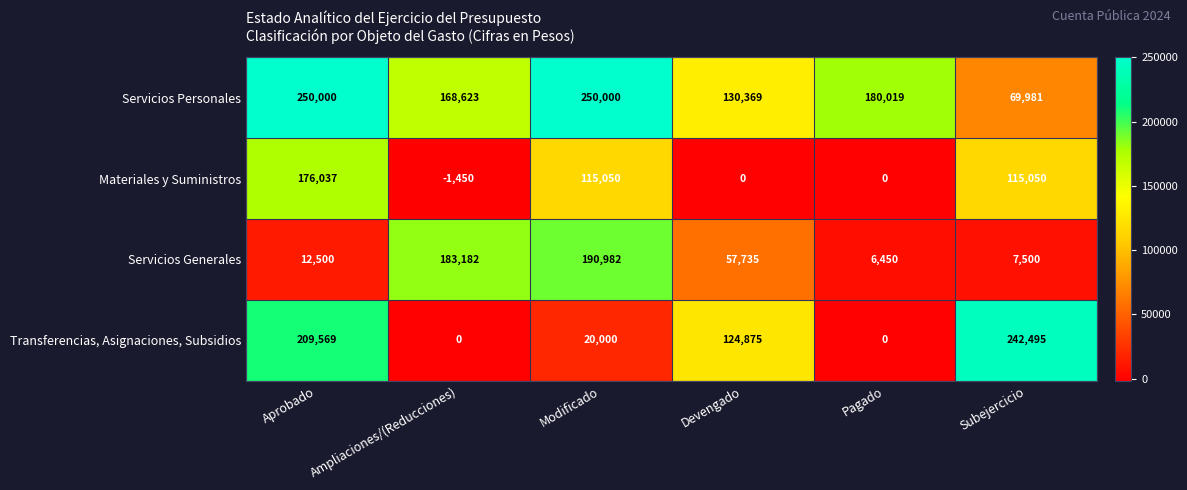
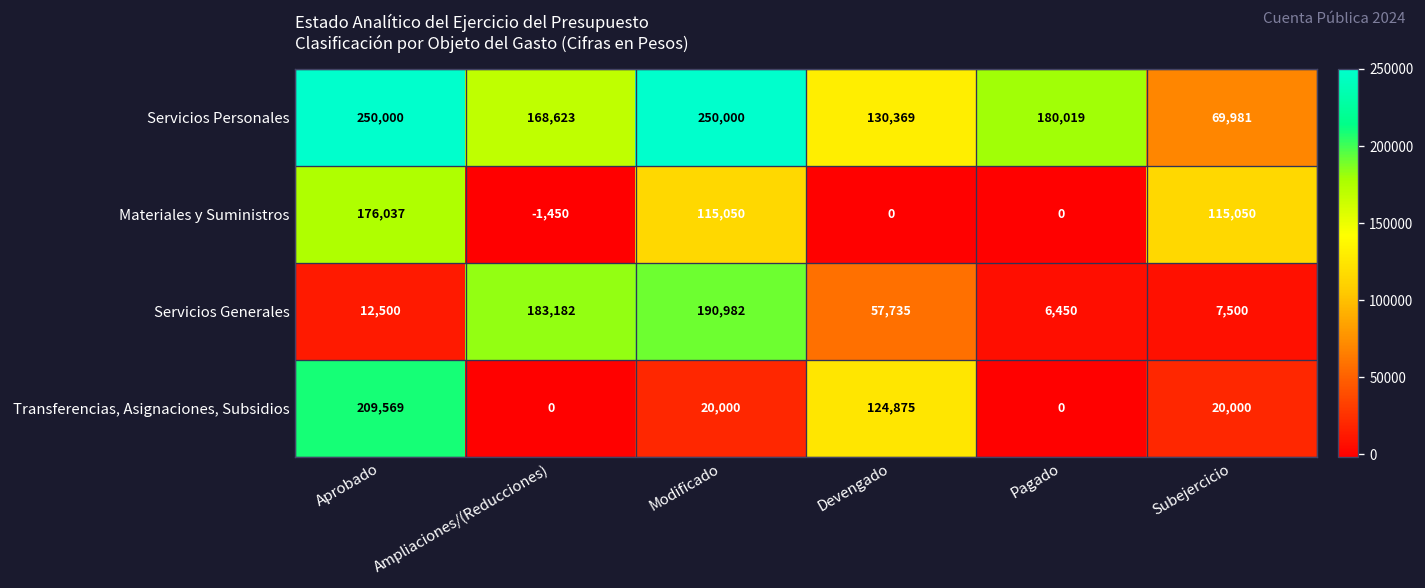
  {
    "Servicios Personales": {
      "Aprobado": "250,000",
      "Ampliaciones/(Reducciones)": "168,623",
      "Modificado": "250,000",
      "Devengado": "130,369",
      "Pagado": "180,019",
      "Subejercicio": "69,981"
    },
    "Materiales y Suministros": {
      "Aprobado": "176,037",
      "Ampliaciones/(Reducciones)": "-1,450",
      "Modificado": "115,050",
      "Devengado": "0",
      "Pagado": "0",
      "Subejercicio": "115,050"
    },
    "Servicios Generales": {
      "Aprobado": "12,500",
      "Ampliaciones/(Reducciones)": "183,182",
      "Modificado": "190,982",
      "Devengado": "57,735",
      "Pagado": "6,450",
      "Subejercicio": "7,500"
    },
    "Transferencias, Asignaciones, Subsidios": {
      "Aprobado": "209,569",
      "Ampliaciones/(Reducciones)": "0",
      "Modificado": "20,000",
      "Devengado": "124,875",
      "Pagado": "0",
-     "Subejercicio": "242,495"
+     "Subejercicio": "20,000"
    }
  }
